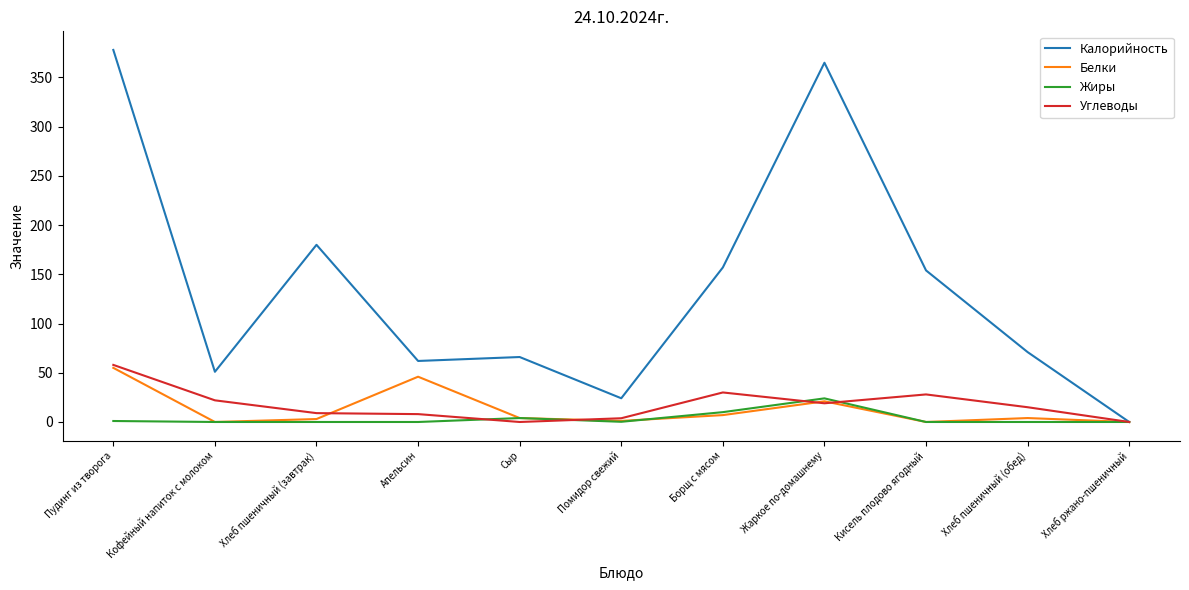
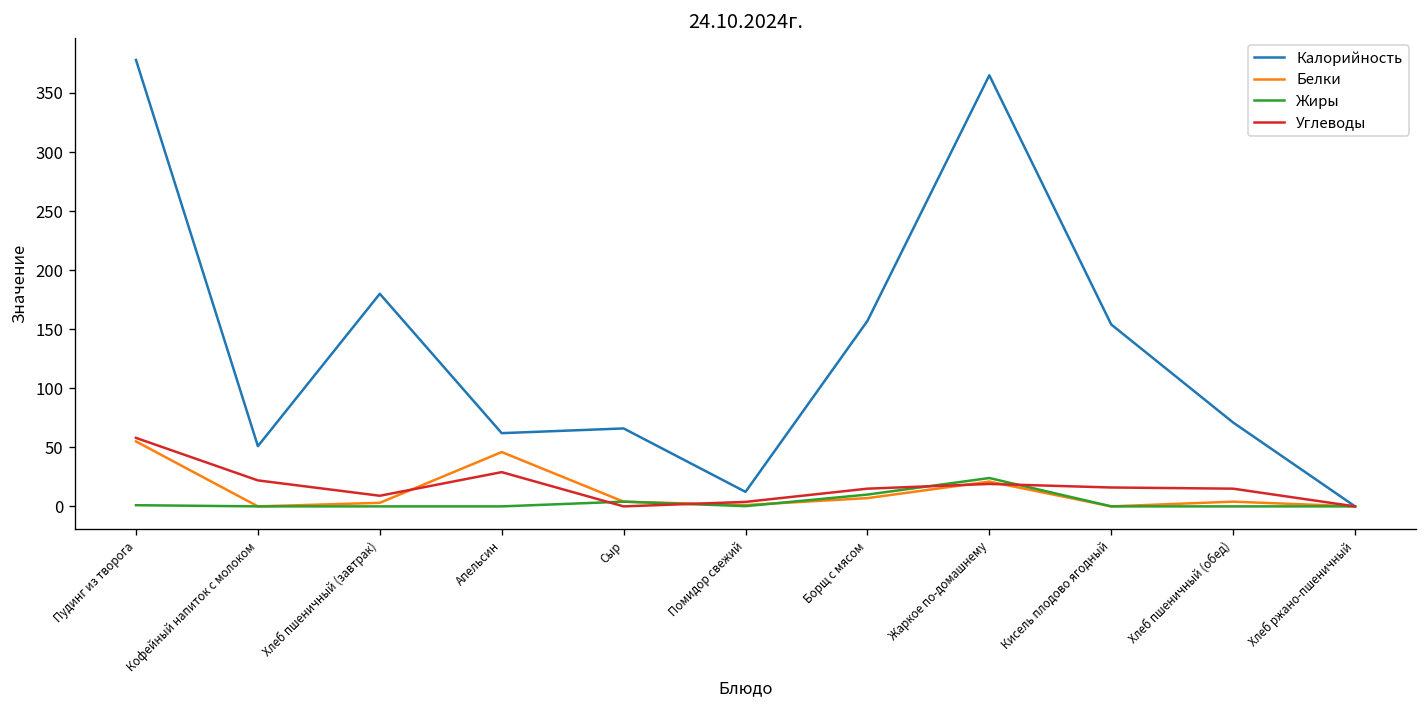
  {
    "Калорийность": {
      "Пудинг из творога": 380,
      "Кофейный напиток с молоком": 50,
      "Хлеб пшеничный (завтрак)": 180,
      "Апельсин": 60,
      "Сыр": 70,
-     "Помидор свежий": 20,
+     "Помидор свежий": 10,
      "Борщ с мясом": 160,
      "Жаркое по-домашнему": 370,
      "Кисель плодово ягодный": 150,
      "Хлеб пшеничный (обед)": 70
    },
    "Белки": {
      "Пудинг из творога": 60,
      "Хлеб пшеничный (завтрак)": 0,
      "Апельсин": 50,
      "Борщ с мясом": 10,
      "Хлеб пшеничный (обед)": 0
    },
    "Жиры": {
      "Пудинг из творога": 0,
      "Хлеб пшеничный (завтрак)": 0,
      "Апельсин": 0,
      "Борщ с мясом": 10,
      "Жаркое по-домашнему": 20,
      "Хлеб пшеничный (обед)": 0
    },
    "Углеводы": {
      "Пудинг из творога": 60,
      "Кофейный напиток с молоком": 20,
      "Хлеб пшеничный (завтрак)": 10,
-     "Апельсин": 10,
+     "Апельсин": 30,
      "Сыр": 0,
      "Помидор свежий": 0,
-     "Борщ с мясом": 30,
-     "Кисель плодово ягодный": 30,
+     "Борщ с мясом": 20,
+     "Кисель плодово ягодный": 20,
      "Хлеб пшеничный (обед)": 20
    }
  }
